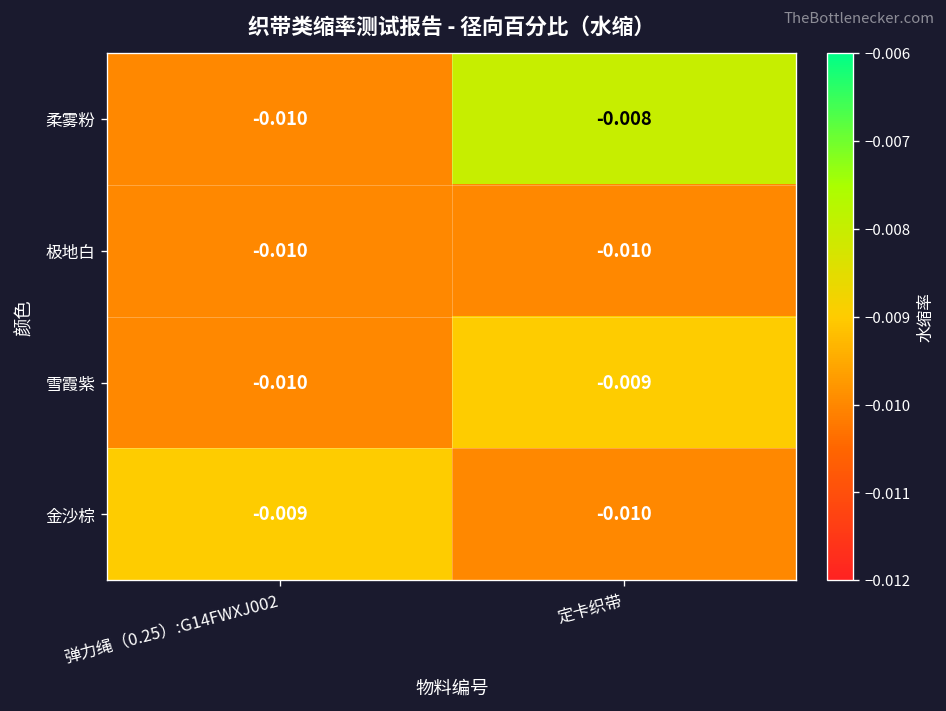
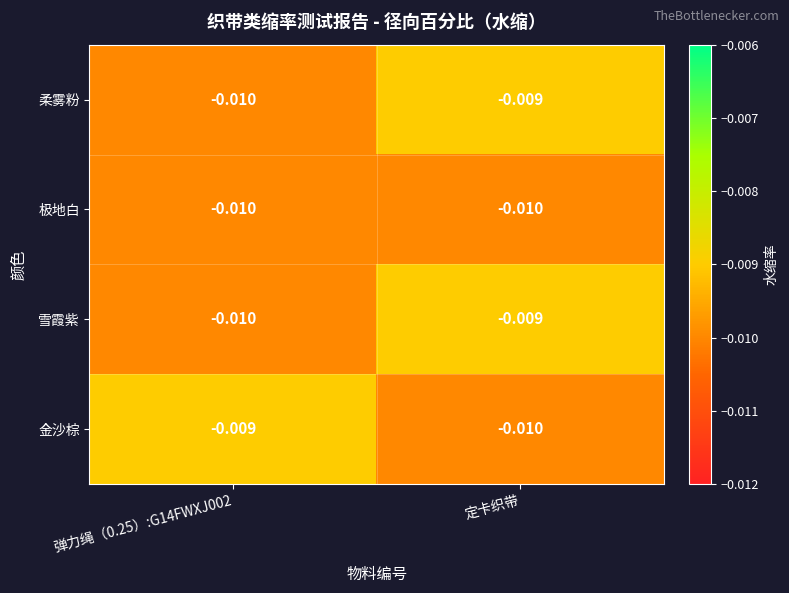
  {
    "柔雾粉": {
      "弹力绳（0.25）:G14FWXJ002": -0.010,
-     "定卡织带": -0.008
+     "定卡织带": -0.009
    },
    "极地白": {
      "弹力绳（0.25）:G14FWXJ002": -0.010,
      "定卡织带": -0.010
    },
    "雪霞紫": {
      "弹力绳（0.25）:G14FWXJ002": -0.010,
      "定卡织带": -0.009
    },
    "金沙棕": {
      "弹力绳（0.25）:G14FWXJ002": -0.009,
      "定卡织带": -0.010
    }
  }
